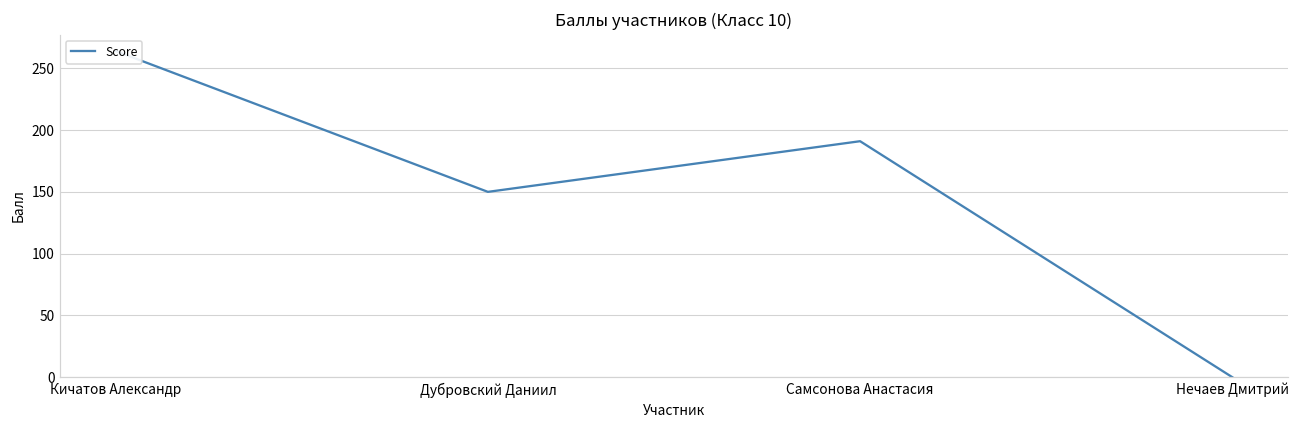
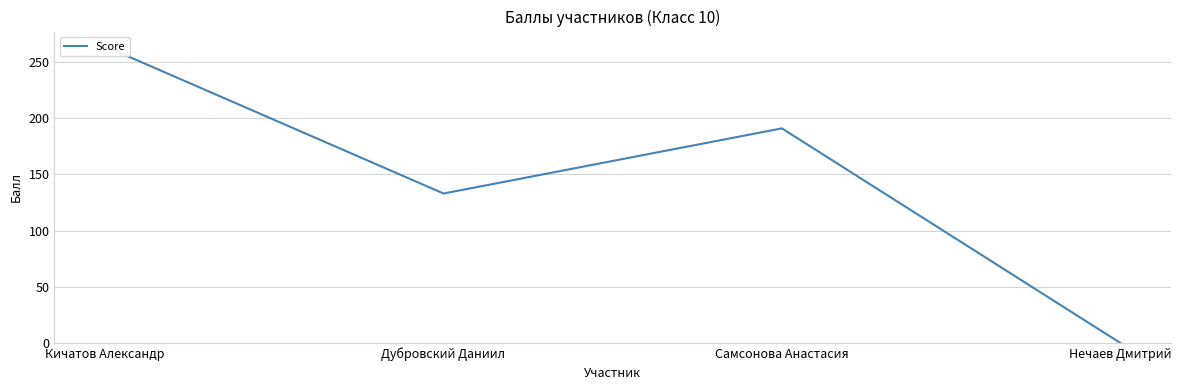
  {
-   "Дубровский Даниил": 150,
+   "Дубровский Даниил": 133,
    "Самсонова Анастасия": 191,
    "Нечаев Дмитрий": 0
  }
